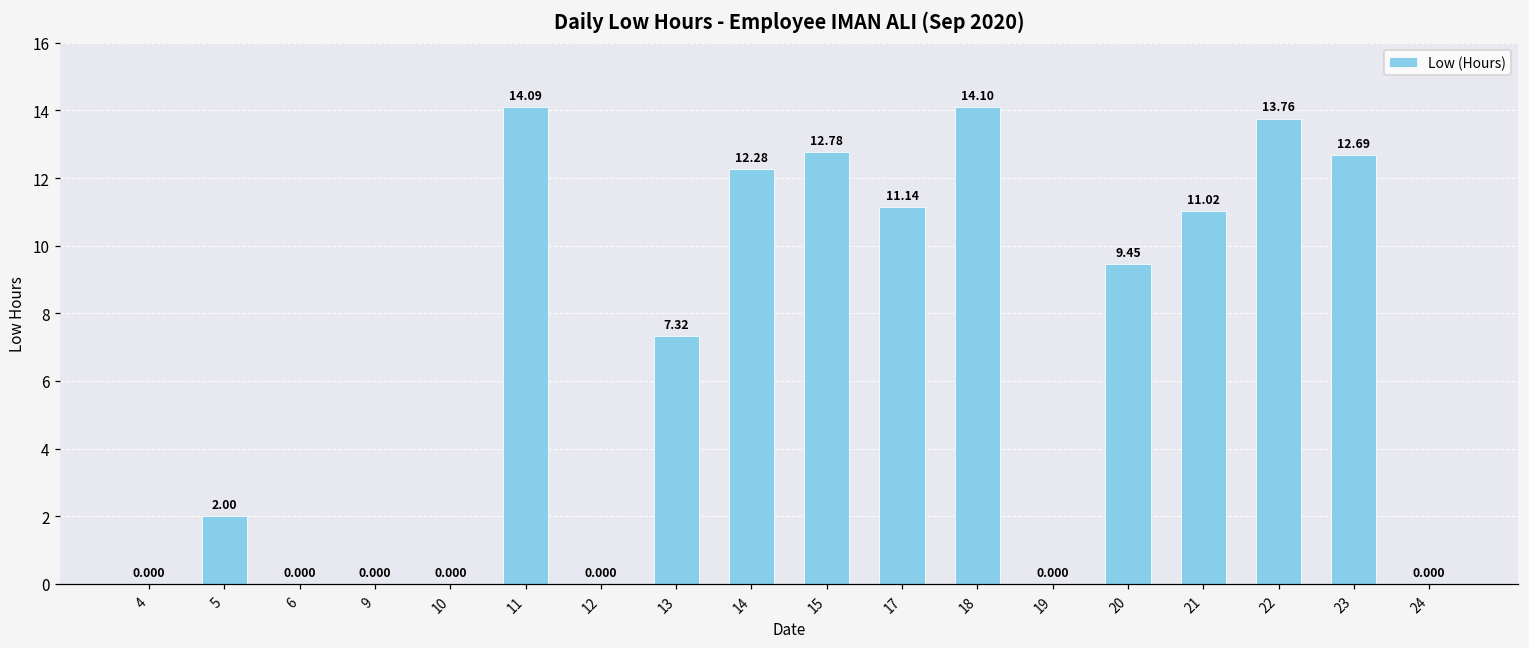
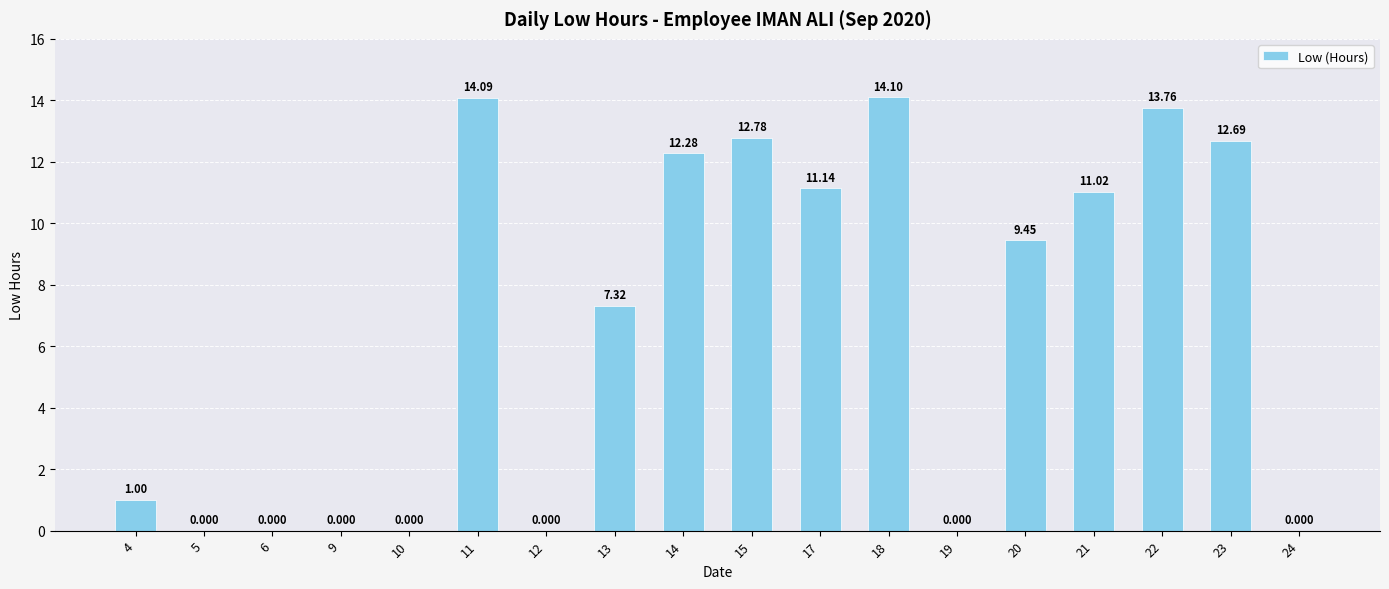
  {
-   "4": 0.000,
-   "5": 2.00,
+   "4": 1.00,
+   "5": 0.000,
    "6": 0.000,
    "9": 0.000,
    "10": 0.000,
    "11": 14.09,
    "12": 0.000,
    "13": 7.32,
    "14": 12.28,
    "15": 12.78,
    "17": 11.14,
    "18": 14.10,
    "19": 0.000,
    "20": 9.45,
    "21": 11.02,
    "22": 13.76,
    "23": 12.69,
    "24": 0.000
  }
